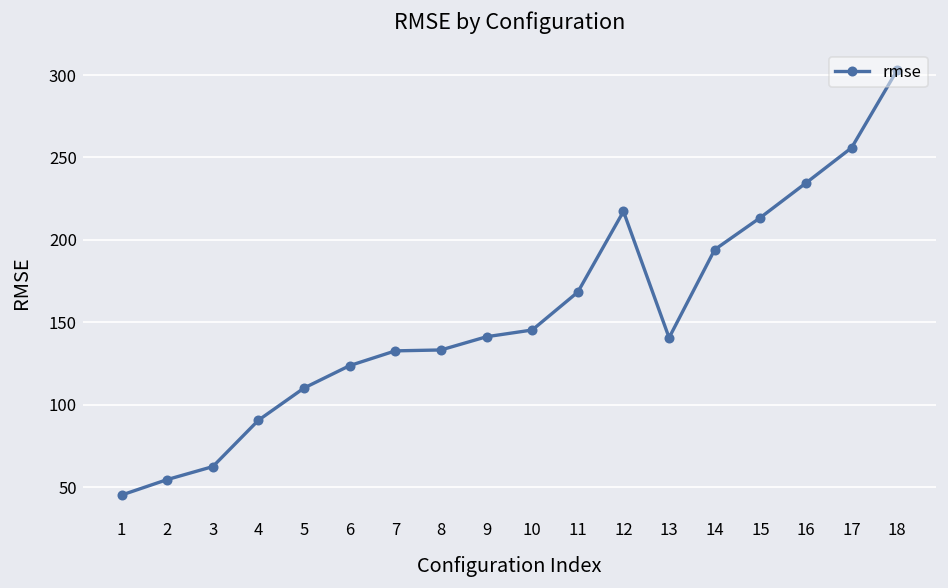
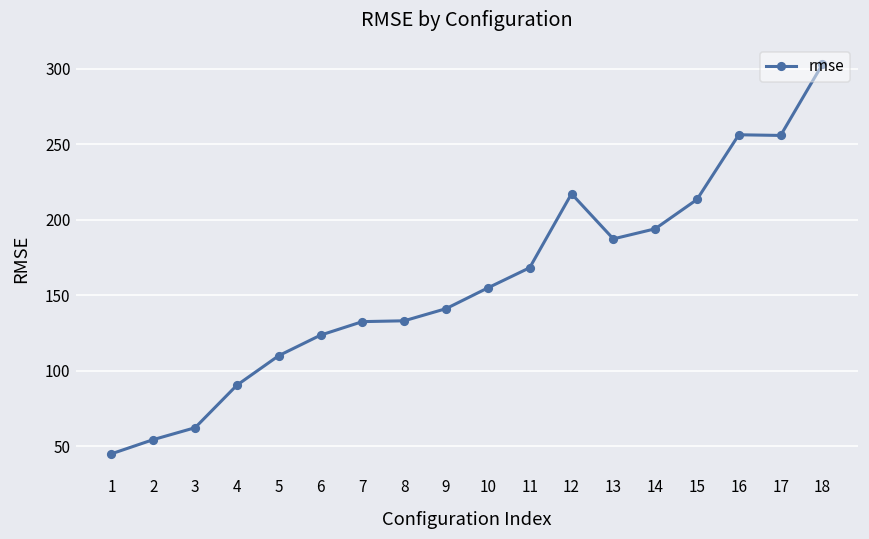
  {
    "1": 45,
    "2": 55,
    "3": 62,
    "4": 91,
    "5": 110,
    "6": 124,
    "7": 133,
    "8": 133,
    "9": 141,
-   "10": 145,
+   "10": 155,
    "11": 168,
    "12": 217,
-   "13": 141,
+   "13": 187,
    "14": 194,
    "15": 213,
-   "16": 234,
+   "16": 256,
    "17": 256
  }
